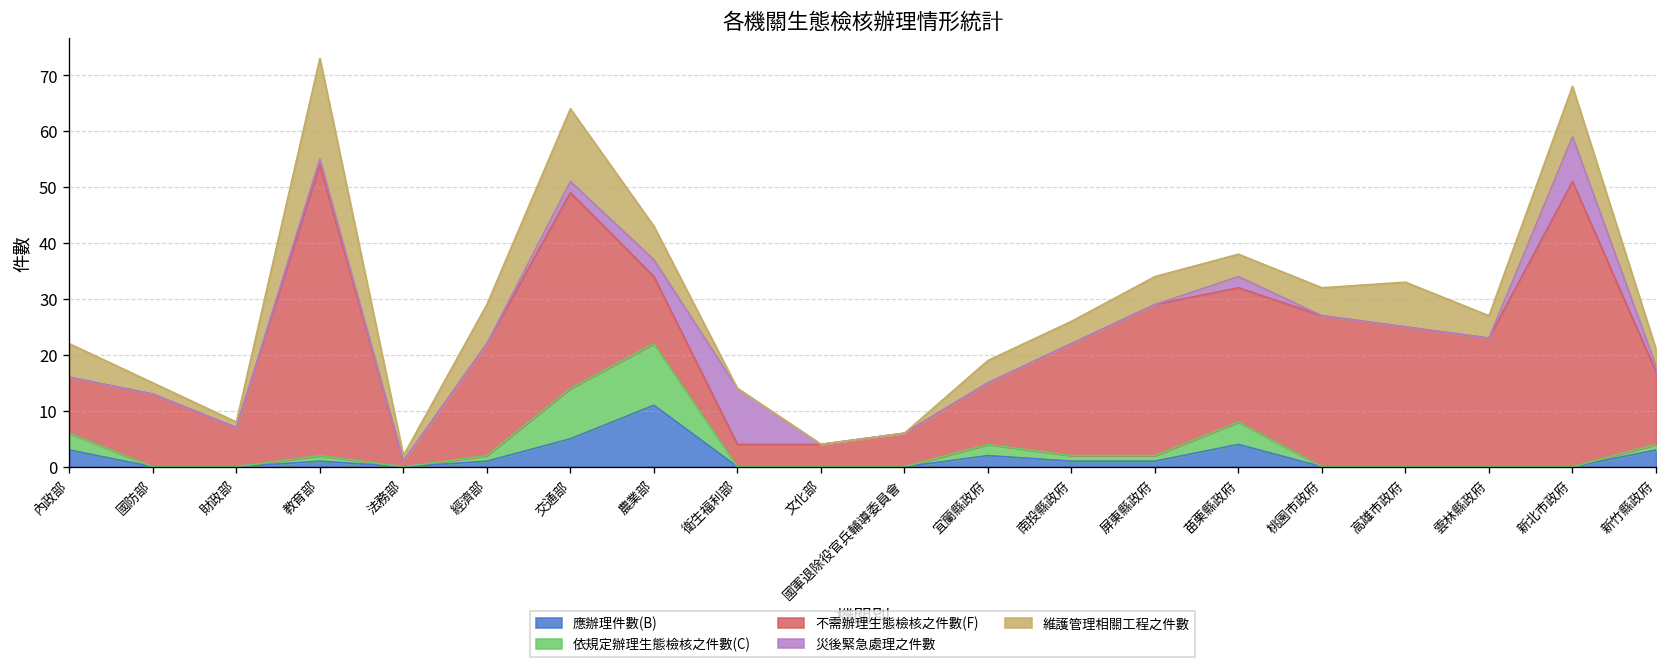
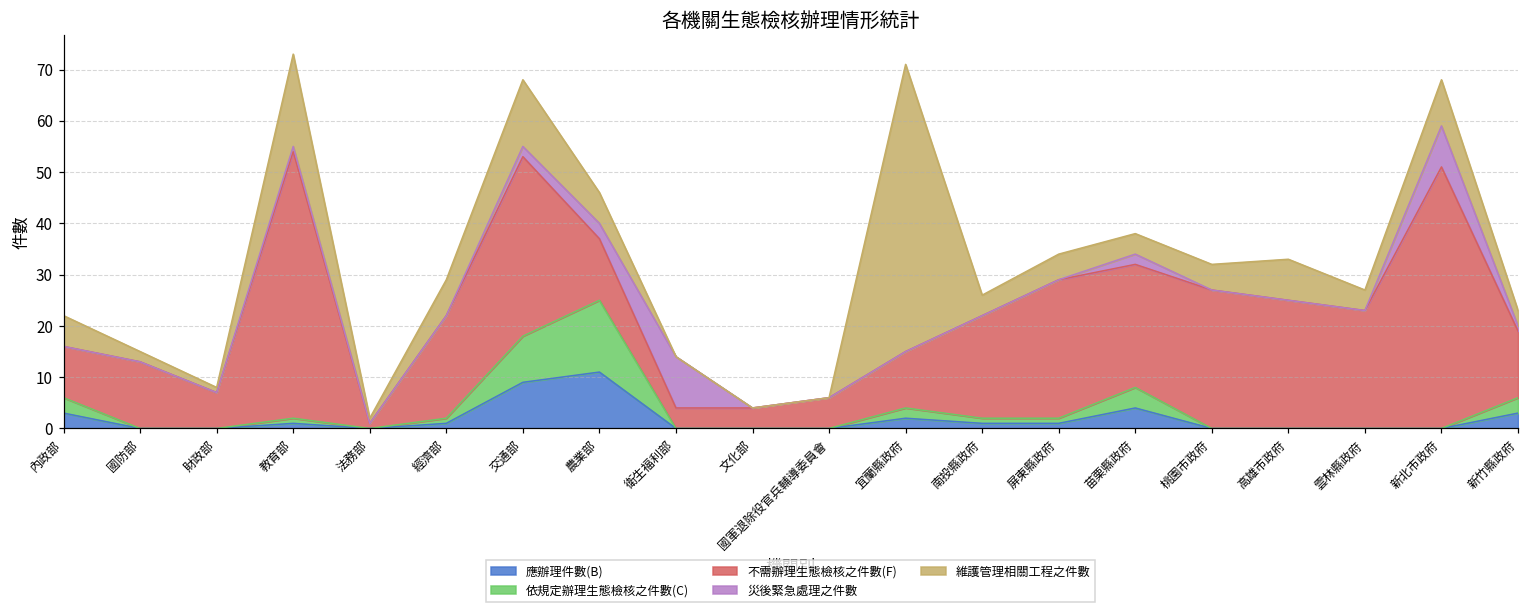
  {
    "應辦理件數(B)": {
      "內政部": 3,
      "教育部": 1,
      "經濟部": 1,
-     "交通部": 5,
+     "交通部": 9,
      "農業部": 11,
      "宜蘭縣政府": 2,
      "南投縣政府": 1,
      "屏東縣政府": 1,
      "苗栗縣政府": 4,
      "新竹縣政府": 3
    },
    "依規定辦理生態檢核之件數(C)": {
      "內政部": 6,
      "教育部": 2,
      "經濟部": 2,
-     "農業部": 11,
+     "農業部": 14,
      "宜蘭縣政府": 4,
      "南投縣政府": 2,
      "屏東縣政府": 2,
      "苗栗縣政府": 8,
-     "新竹縣政府": 1
+     "新竹縣政府": 3
    },
    "不需辦理生態檢核之件數(F)": {
      "教育部": 52,
      "交通部": 35,
      "農業部": 12,
      "衛生福利部": 4,
      "苗栗縣政府": 24,
      "新北市政府": 51,
      "新竹縣政府": 13
    },
    "災後緊急處理之件數": {
      "教育部": 1,
      "交通部": 2,
      "農業部": 3,
      "苗栗縣政府": 2,
      "新北市政府": 8,
      "新竹縣政府": 1
    },
    "維護管理相關工程之件數": {
      "內政部": 6,
      "國防部": 2,
      "財政部": 1,
      "教育部": 18,
      "法務部": 1,
      "經濟部": 7,
      "交通部": 13,
      "農業部": 6,
-     "宜蘭縣政府": 4,
+     "宜蘭縣政府": 56,
      "南投縣政府": 4,
      "屏東縣政府": 5,
      "苗栗縣政府": 4,
      "桃園市政府": 5,
      "高雄市政府": 8,
      "雲林縣政府": 4,
      "新北市政府": 9,
      "新竹縣政府": 3
    }
  }
